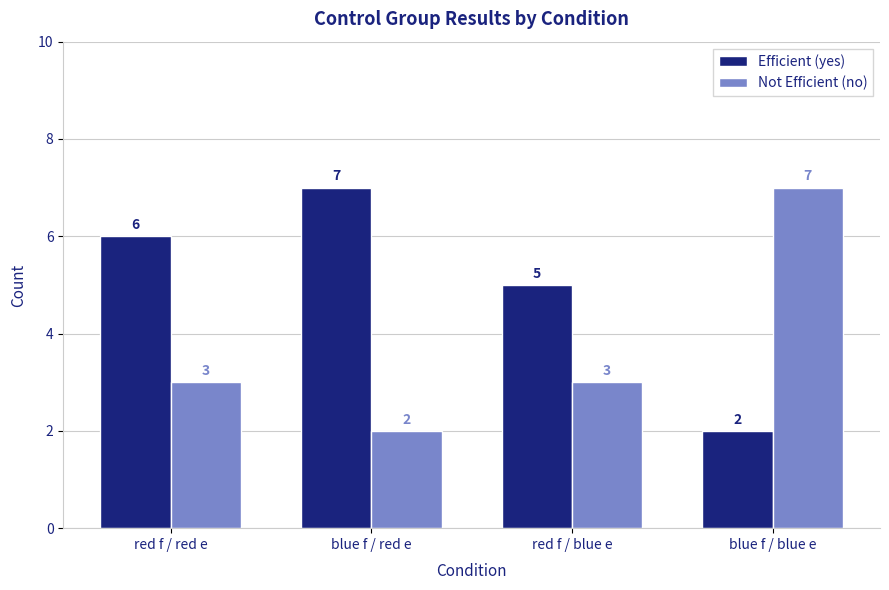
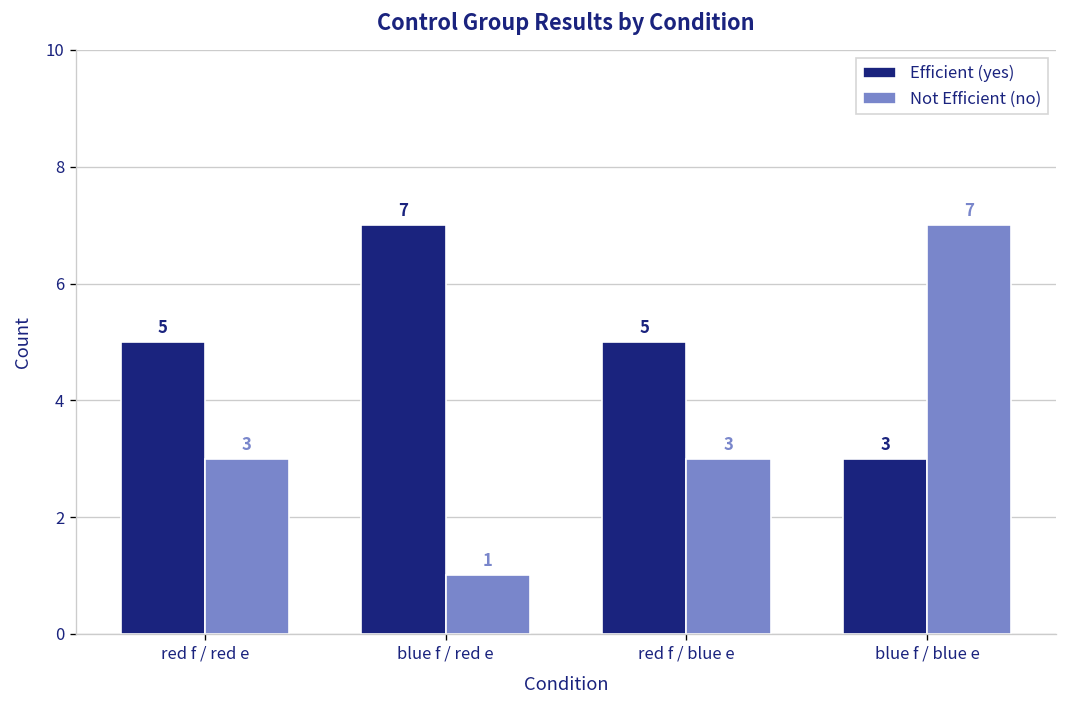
  {
    "Efficient (yes)": {
-     "red f / red e": 6,
+     "red f / red e": 5,
      "blue f / red e": 7,
      "red f / blue e": 5,
-     "blue f / blue e": 2
+     "blue f / blue e": 3
    },
    "Not Efficient (no)": {
      "red f / red e": 3,
-     "blue f / red e": 2,
+     "blue f / red e": 1,
      "red f / blue e": 3,
      "blue f / blue e": 7
    }
  }
